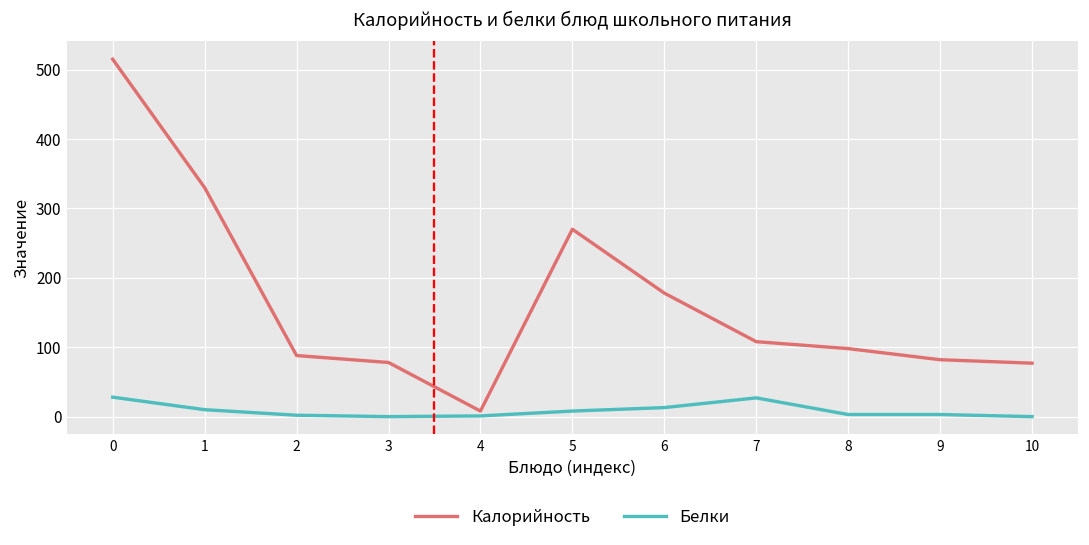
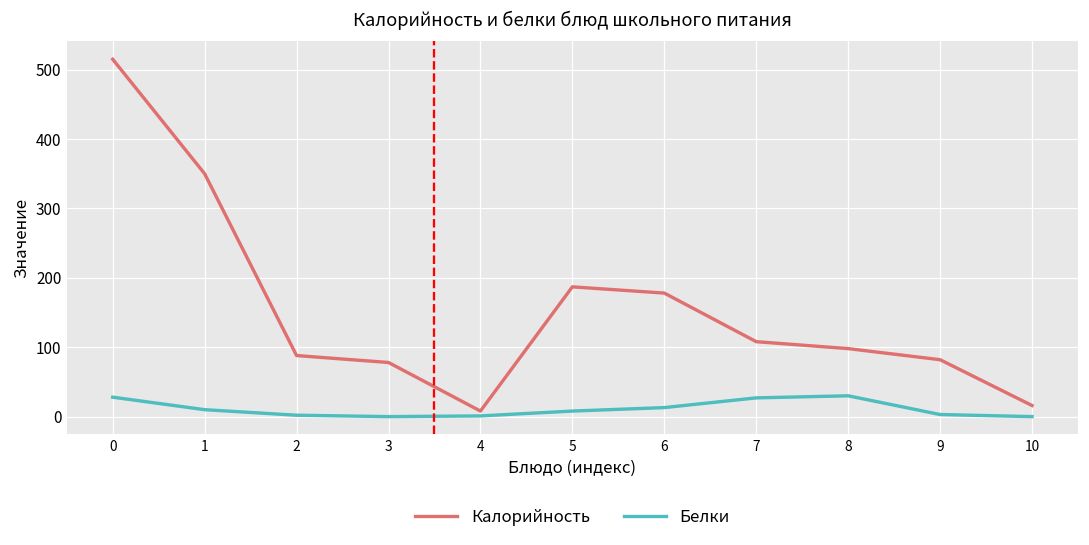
  {
    "Калорийность": {
      "0": 520,
-     "1": 330,
+     "1": 350,
      "2": 90,
      "3": 80,
      "4": 10,
-     "5": 270,
+     "5": 190,
      "6": 180,
      "7": 110,
      "8": 100,
      "9": 80,
-     "10": 80
+     "10": 20
    },
    "Белки": {
      "0": 30,
      "1": 10,
      "2": 0,
      "3": 0,
      "4": 0,
      "5": 10,
      "6": 10,
      "7": 30,
-     "8": 0,
+     "8": 30,
      "9": 0,
      "10": 0
    }
  }
